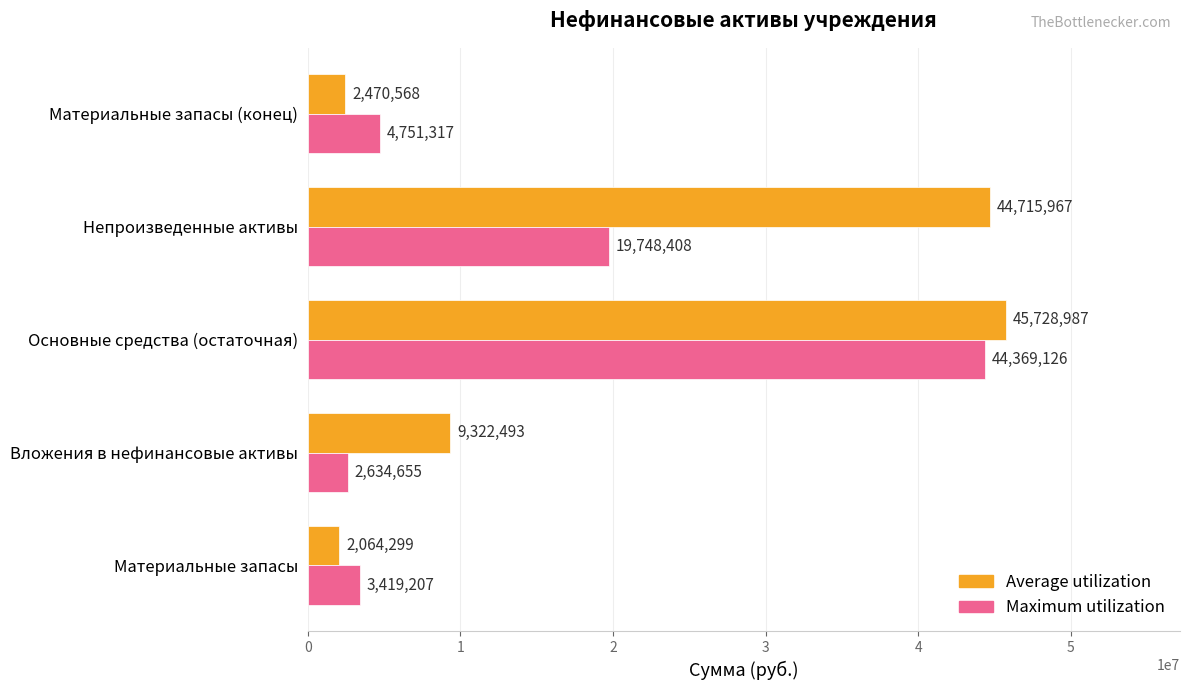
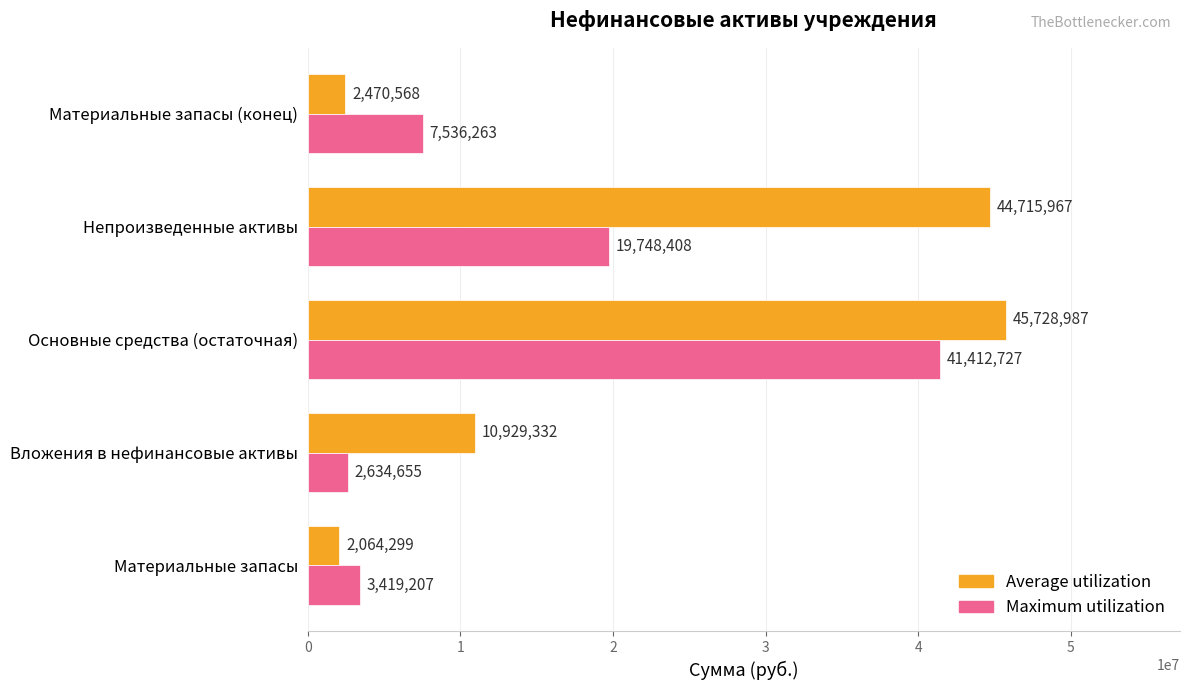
  {
    "Average utilization": {
      "Материальные запасы (конец)": "2,470,568",
      "Непроизведенные активы": "44,715,967",
      "Основные средства (остаточная)": "45,728,987",
-     "Вложения в нефинансовые активы": "9,322,493",
+     "Вложения в нефинансовые активы": "10,929,332",
      "Материальные запасы": "2,064,299"
    },
    "Maximum utilization": {
-     "Материальные запасы (конец)": "4,751,317",
+     "Материальные запасы (конец)": "7,536,263",
      "Непроизведенные активы": "19,748,408",
-     "Основные средства (остаточная)": "44,369,126",
+     "Основные средства (остаточная)": "41,412,727",
      "Вложения в нефинансовые активы": "2,634,655",
      "Материальные запасы": "3,419,207"
    }
  }
